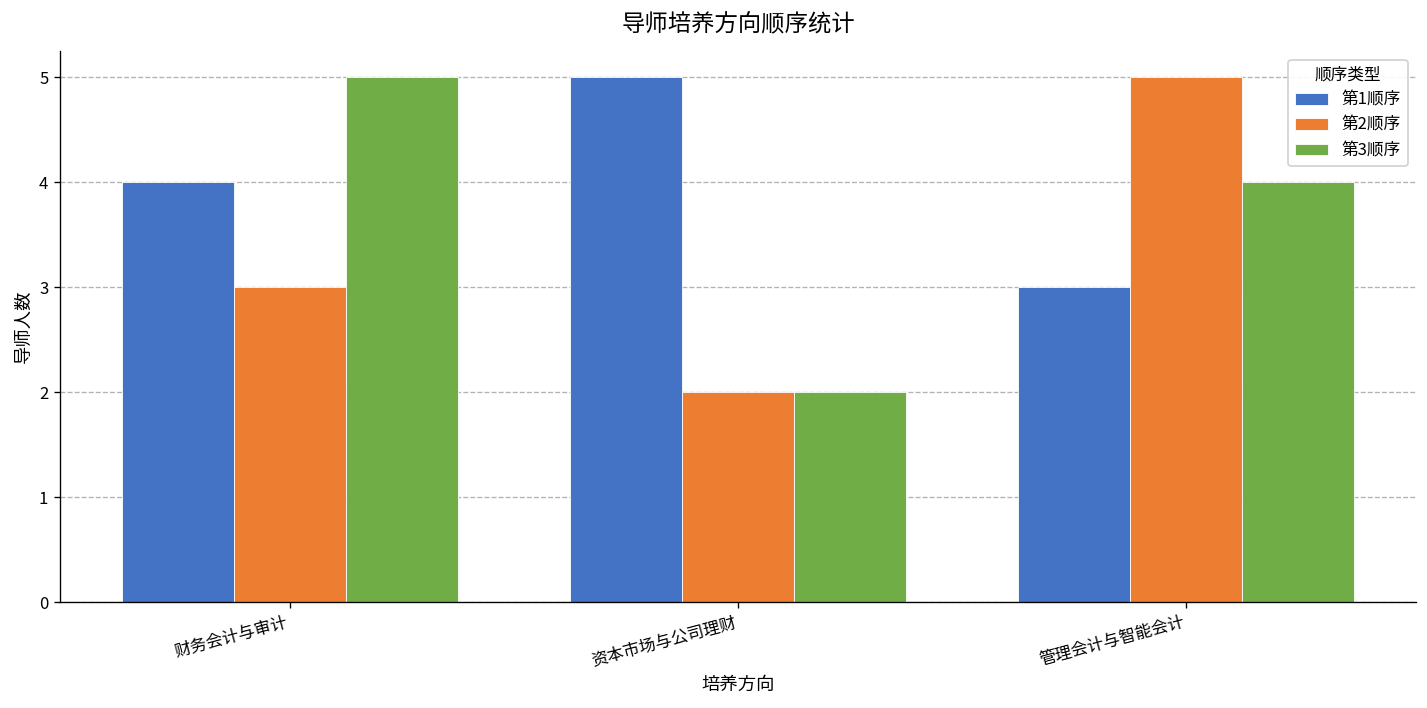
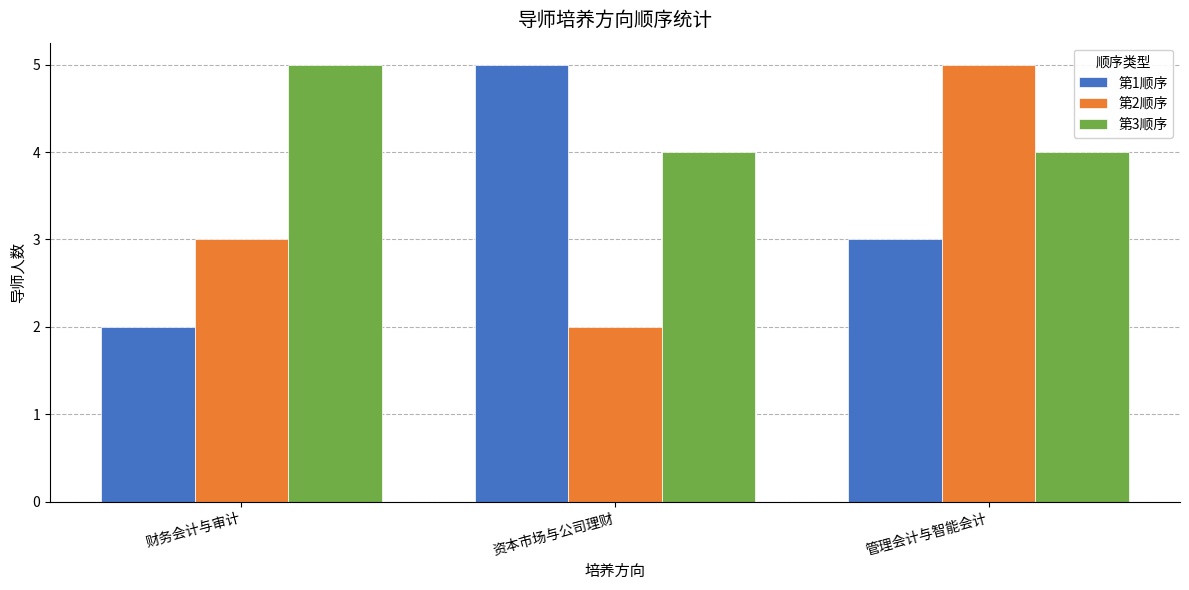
  {
    "第1顺序": {
-     "财务会计与审计": 4,
+     "财务会计与审计": 2,
      "资本市场与公司理财": 5,
      "管理会计与智能会计": 3
    },
    "第2顺序": {
      "财务会计与审计": 3,
      "资本市场与公司理财": 2,
      "管理会计与智能会计": 5
    },
    "第3顺序": {
      "财务会计与审计": 5,
-     "资本市场与公司理财": 2,
+     "资本市场与公司理财": 4,
      "管理会计与智能会计": 4
    }
  }
